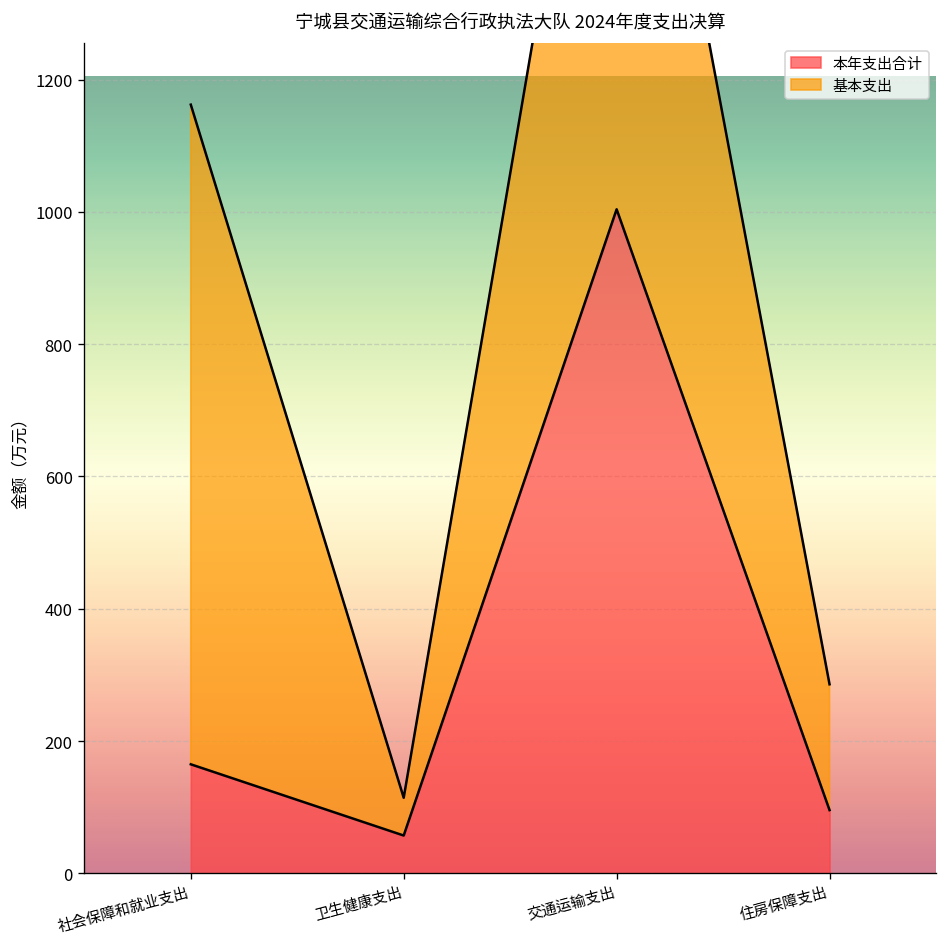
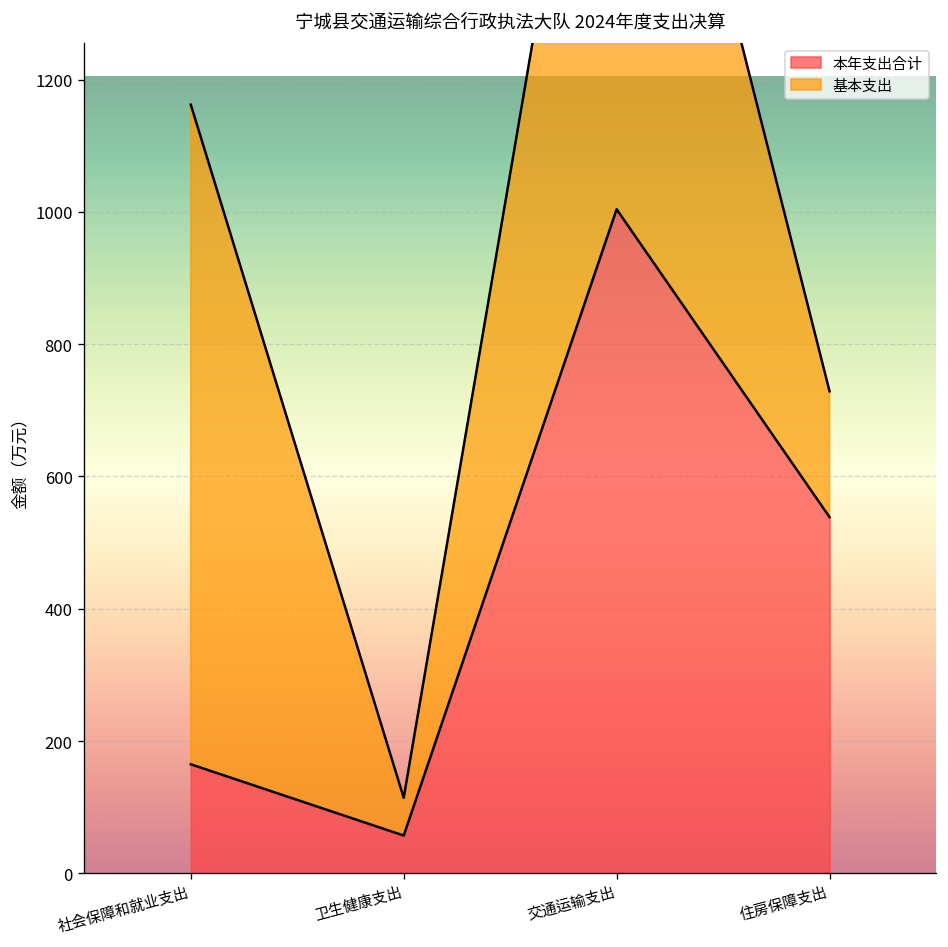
  {
    "本年支出合计": {
      "社会保障和就业支出": 160,
      "卫生健康支出": 60,
      "交通运输支出": 1000,
-     "住房保障支出": 100
+     "住房保障支出": 540
    },
    "基本支出": {
      "社会保障和就业支出": 1000,
      "卫生健康支出": 60,
      "住房保障支出": 190
    }
  }
